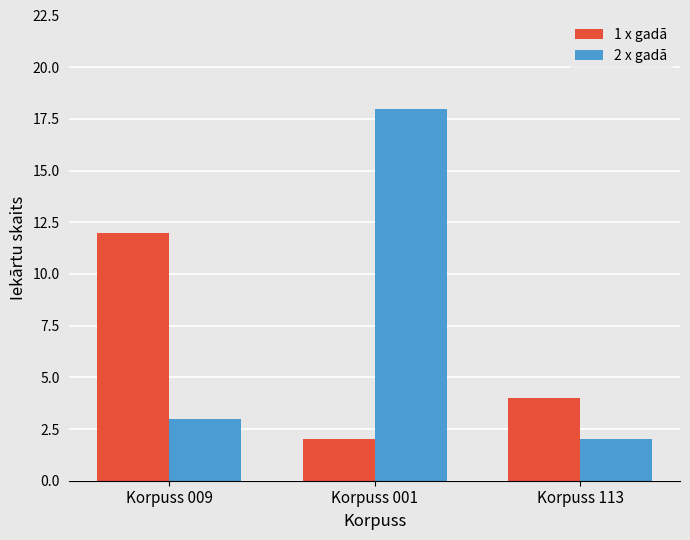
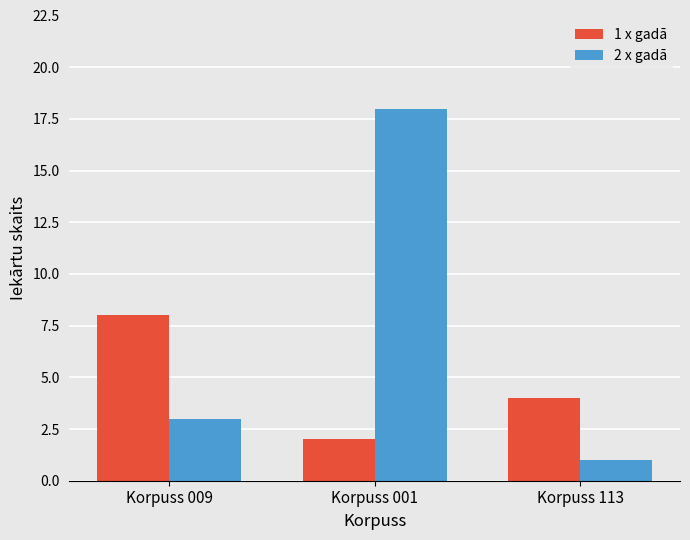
  {
    "1 x gadā": {
-     "Korpuss 009": 12,
+     "Korpuss 009": 8,
      "Korpuss 001": 2,
      "Korpuss 113": 4
    },
    "2 x gadā": {
      "Korpuss 009": 3,
      "Korpuss 001": 18,
-     "Korpuss 113": 2
+     "Korpuss 113": 1
    }
  }
